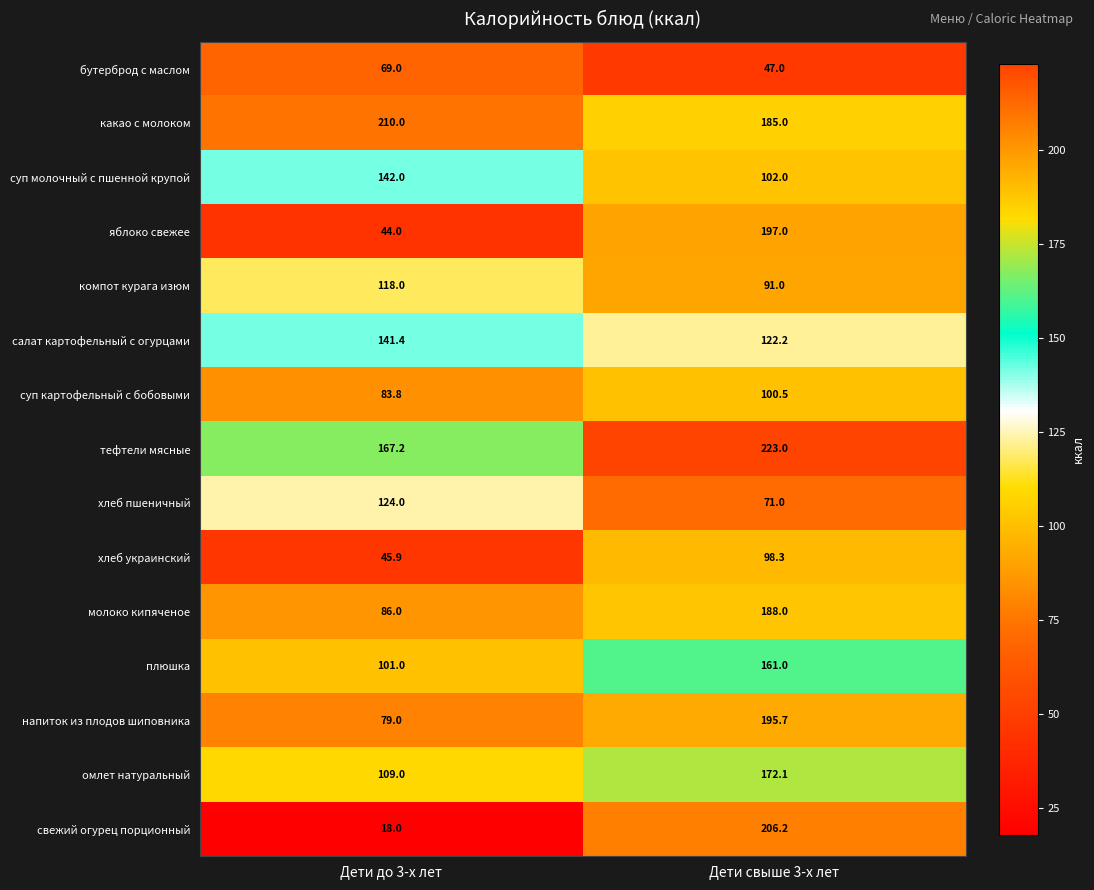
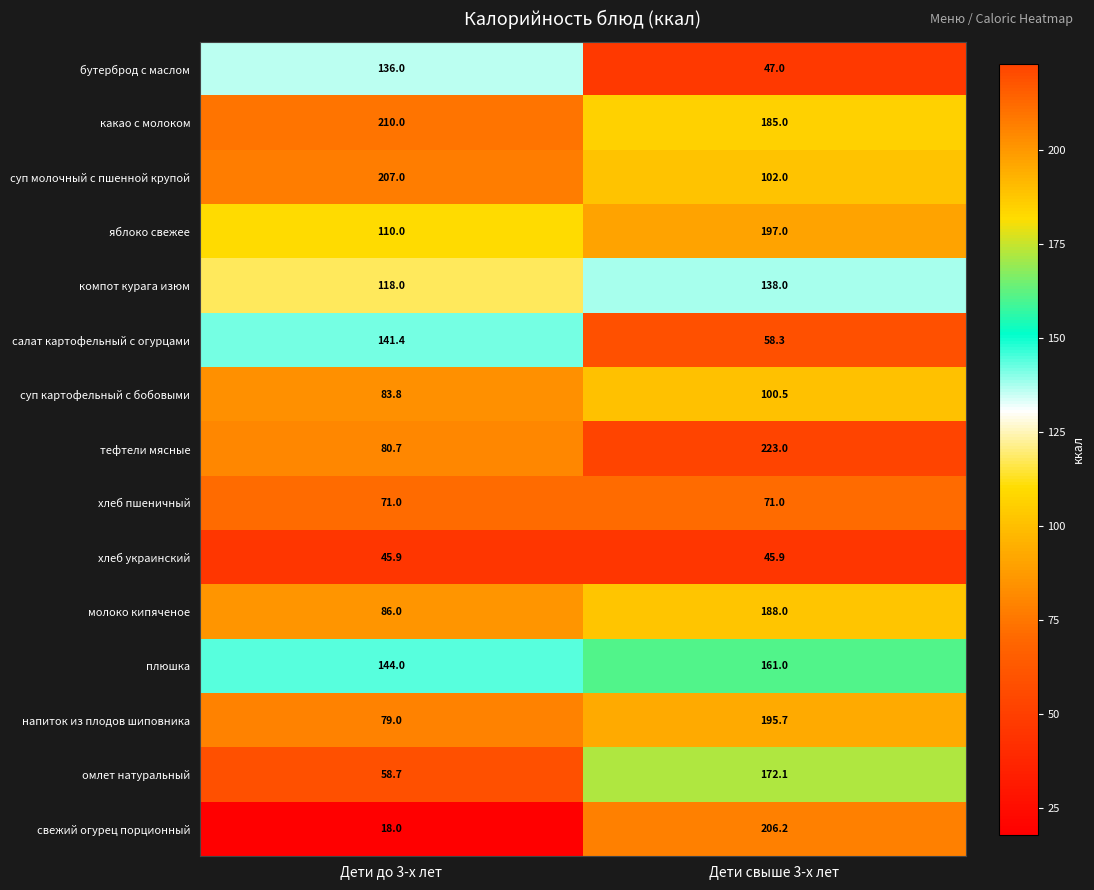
  {
    "бутерброд с маслом": {
-     "Дети до 3-х лет": 69.0,
+     "Дети до 3-х лет": 136.0,
      "Дети свыше 3-х лет": 47.0
    },
    "какао с молоком": {
      "Дети до 3-х лет": 210.0,
      "Дети свыше 3-х лет": 185.0
    },
    "суп молочный с пшенной крупой": {
-     "Дети до 3-х лет": 142.0,
+     "Дети до 3-х лет": 207.0,
      "Дети свыше 3-х лет": 102.0
    },
    "яблоко свежее": {
-     "Дети до 3-х лет": 44.0,
+     "Дети до 3-х лет": 110.0,
      "Дети свыше 3-х лет": 197.0
    },
    "компот курага изюм": {
      "Дети до 3-х лет": 118.0,
-     "Дети свыше 3-х лет": 91.0
+     "Дети свыше 3-х лет": 138.0
    },
    "салат картофельный с огурцами": {
      "Дети до 3-х лет": 141.4,
-     "Дети свыше 3-х лет": 122.2
+     "Дети свыше 3-х лет": 58.3
    },
    "суп картофельный с бобовыми": {
      "Дети до 3-х лет": 83.8,
      "Дети свыше 3-х лет": 100.5
    },
    "тефтели мясные": {
-     "Дети до 3-х лет": 167.2,
+     "Дети до 3-х лет": 80.7,
      "Дети свыше 3-х лет": 223.0
    },
    "хлеб пшеничный": {
-     "Дети до 3-х лет": 124.0,
+     "Дети до 3-х лет": 71.0,
      "Дети свыше 3-х лет": 71.0
    },
    "хлеб украинский": {
      "Дети до 3-х лет": 45.9,
-     "Дети свыше 3-х лет": 98.3
+     "Дети свыше 3-х лет": 45.9
    },
    "молоко кипяченое": {
      "Дети до 3-х лет": 86.0,
      "Дети свыше 3-х лет": 188.0
    },
    "плюшка": {
-     "Дети до 3-х лет": 101.0,
+     "Дети до 3-х лет": 144.0,
      "Дети свыше 3-х лет": 161.0
    },
    "напиток из плодов шиповника": {
      "Дети до 3-х лет": 79.0,
      "Дети свыше 3-х лет": 195.7
    },
    "омлет натуральный": {
-     "Дети до 3-х лет": 109.0,
+     "Дети до 3-х лет": 58.7,
      "Дети свыше 3-х лет": 172.1
    },
    "свежий огурец порционный": {
      "Дети до 3-х лет": 18.0,
      "Дети свыше 3-х лет": 206.2
    }
  }
